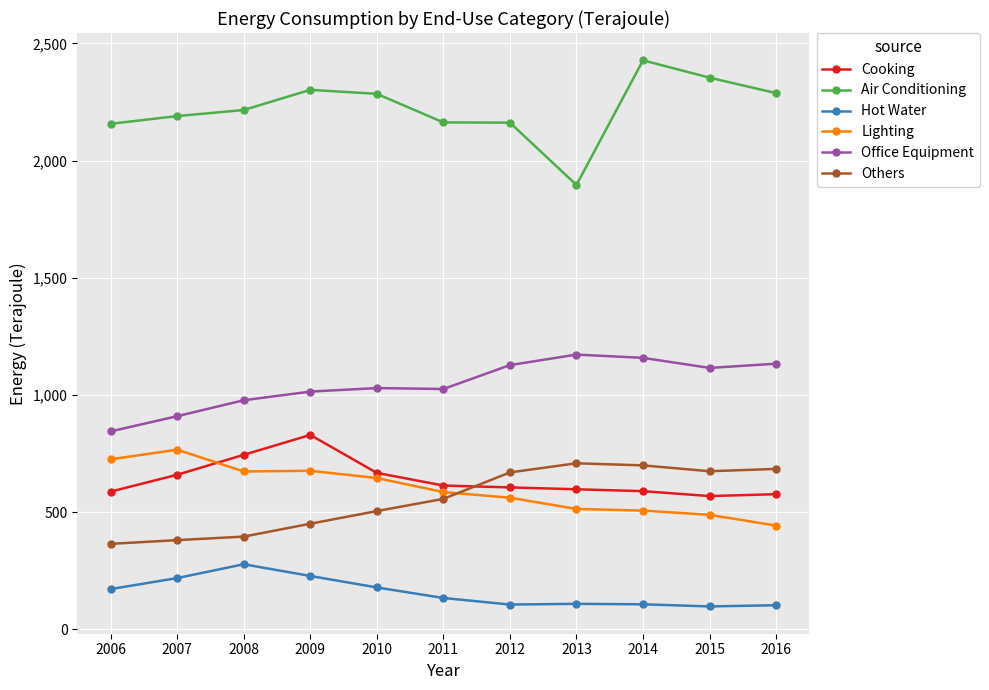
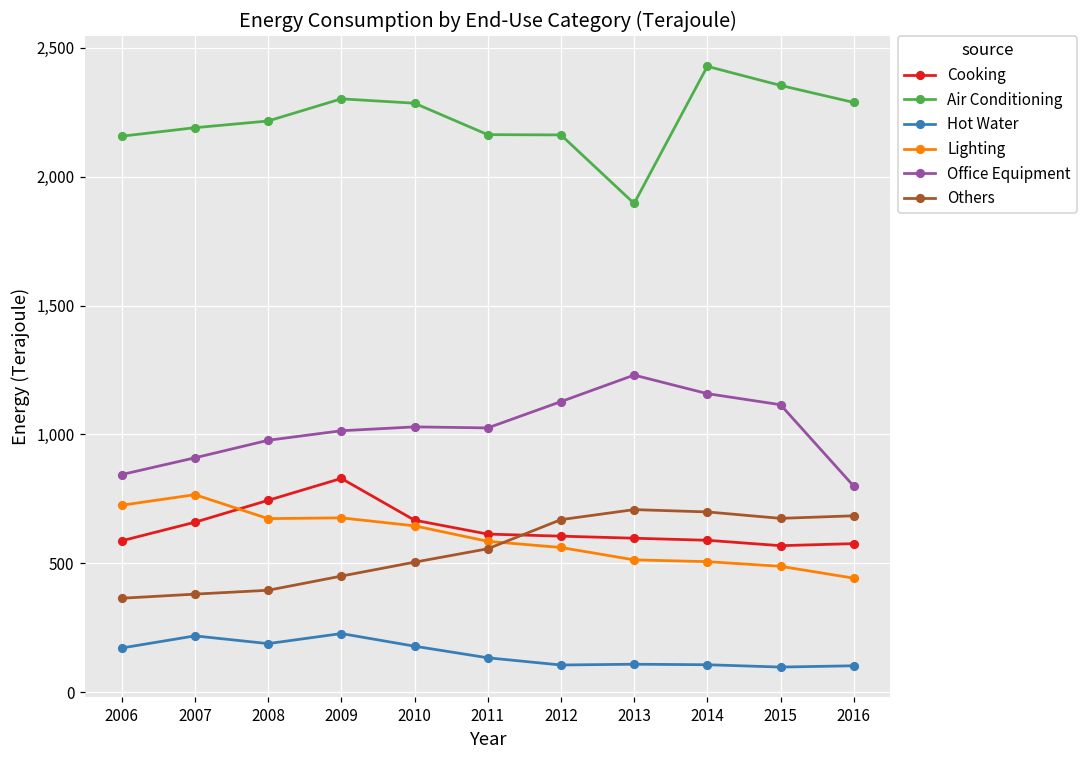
  {
    "Cooking": {
      "2006": "590",
      "2007": "660",
      "2008": "740",
      "2009": "830",
      "2010": "670",
      "2011": "610",
      "2012": "610",
      "2013": "600",
      "2014": "590",
      "2015": "570",
      "2016": "580"
    },
    "Air Conditioning": {
      "2006": "2,160",
      "2007": "2,190",
      "2008": "2,220",
      "2009": "2,300",
      "2010": "2,290",
      "2011": "2,160",
      "2012": "2,160",
      "2013": "1,900",
      "2014": "2,430",
      "2015": "2,350",
      "2016": "2,290"
    },
    "Hot Water": {
      "2006": "170",
      "2007": "220",
-     "2008": "280",
+     "2008": "190",
      "2009": "230",
      "2010": "180",
      "2011": "130",
      "2012": "110",
      "2013": "110",
      "2014": "110",
      "2015": "100",
      "2016": "100"
    },
    "Lighting": {
      "2006": "730",
      "2007": "770",
      "2008": "670",
      "2009": "680",
      "2010": "650",
      "2011": "590",
      "2012": "560",
      "2013": "510",
      "2014": "510",
      "2015": "490",
      "2016": "440"
    },
    "Office Equipment": {
      "2006": "840",
      "2007": "910",
      "2008": "980",
      "2009": "1,010",
      "2010": "1,030",
      "2011": "1,030",
      "2012": "1,130",
-     "2013": "1,170",
+     "2013": "1,230",
      "2014": "1,160",
      "2015": "1,120",
-     "2016": "1,130"
+     "2016": "800"
    },
    "Others": {
      "2006": "360",
      "2007": "380",
      "2008": "400",
      "2009": "450",
      "2010": "500",
      "2011": "560",
      "2012": "670",
      "2013": "710",
      "2014": "700",
      "2015": "670",
      "2016": "680"
    }
  }
